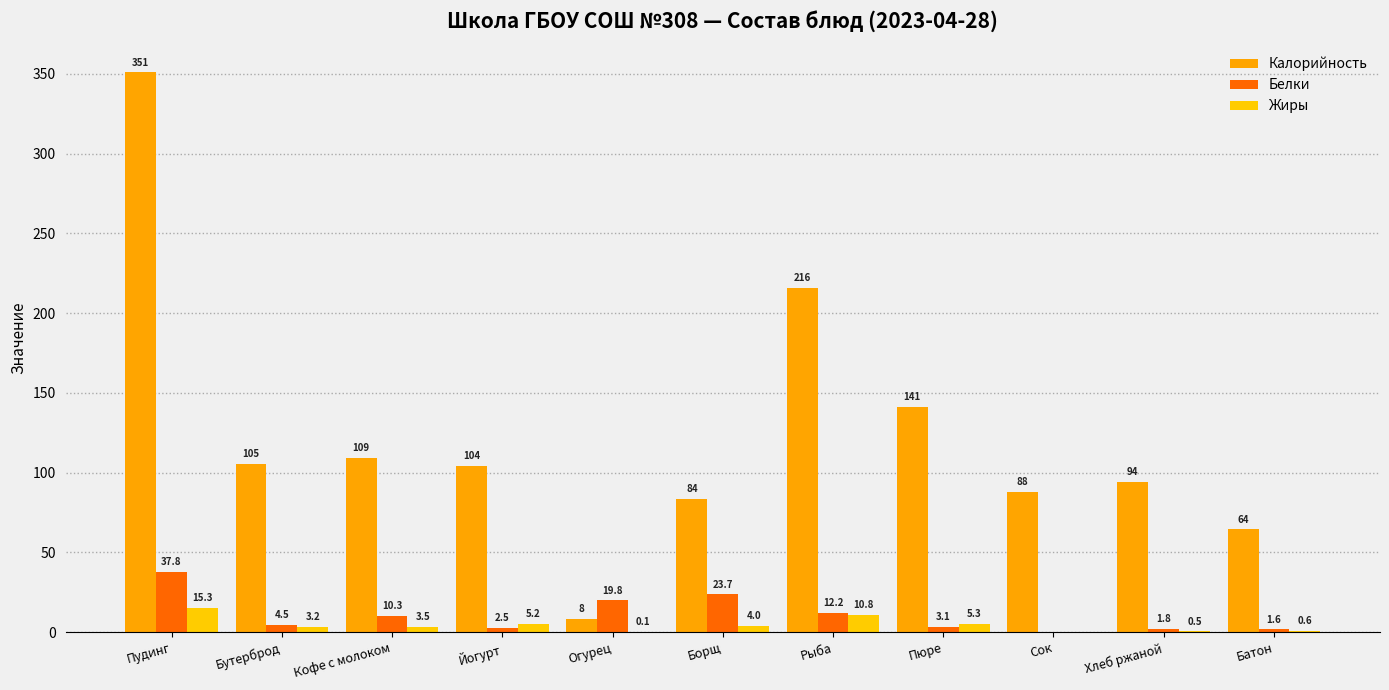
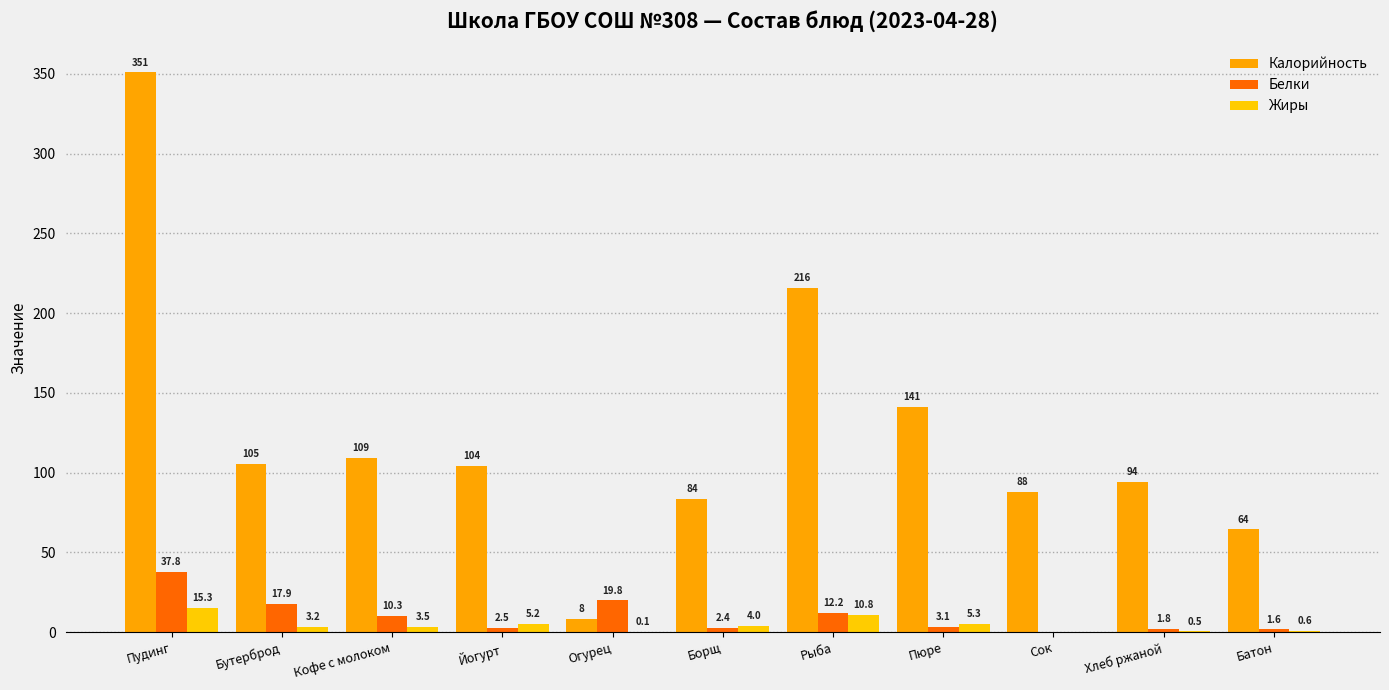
  {
    "Белки": {
      "Пудинг": 37.8,
-     "Бутерброд": 4.5,
+     "Бутерброд": 17.9,
      "Кофе с молоком": 10.3,
      "Йогурт": 2.5,
      "Огурец": 19.8,
-     "Борщ": 23.7,
+     "Борщ": 2.4,
      "Рыба": 12.2,
      "Пюре": 3.1,
      "Хлеб ржаной": 1.8,
      "Батон": 1.6
    }
  }
